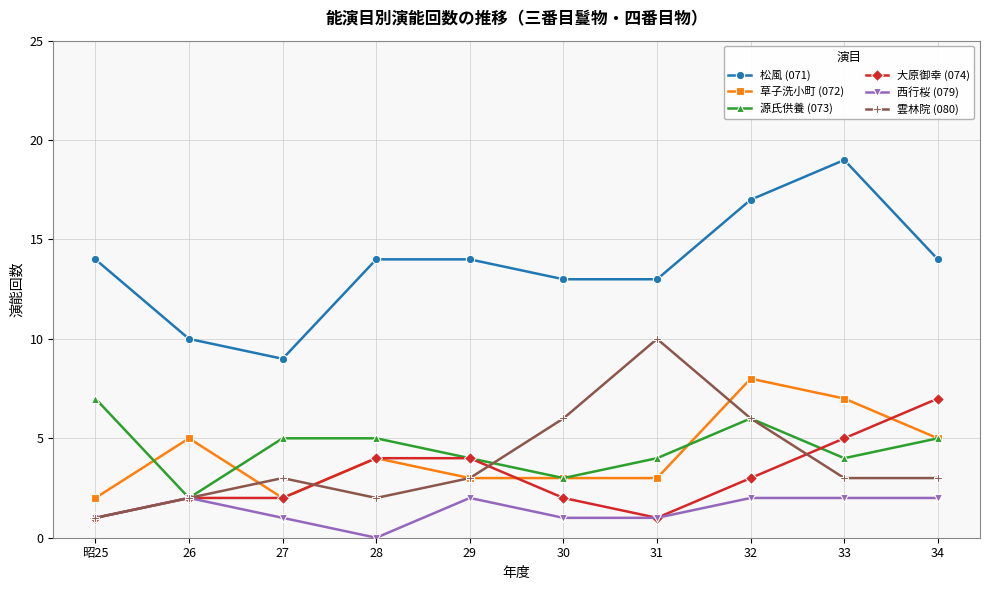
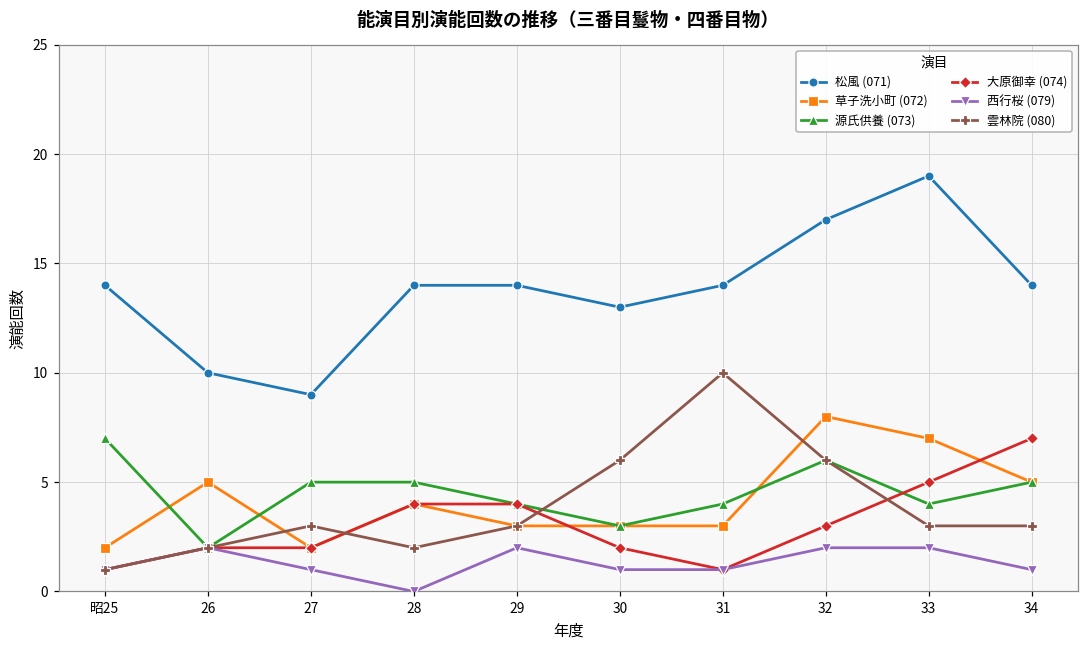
  {
    "松風 (071)": {
      "昭25": 14,
      "26": 10,
      "27": 9,
      "28": 14,
      "29": 14,
      "30": 13,
-     "31": 13,
+     "31": 14,
      "32": 17,
      "33": 19,
      "34": 14
    },
    "草子洗小町 (072)": {
      "昭25": 2,
      "26": 5,
      "31": 3,
      "32": 8,
      "33": 7
    },
    "源氏供養 (073)": {
      "昭25": 7,
      "27": 5,
      "28": 5,
      "31": 4,
      "33": 4
    },
    "大原御幸 (074)": {
      "30": 2,
      "32": 3,
      "33": 5,
      "34": 7
    },
    "西行桜 (079)": {
      "27": 1,
      "28": 0,
      "29": 2,
      "30": 1,
      "32": 2,
      "33": 2,
-     "34": 2
+     "34": 1
    },
    "雲林院 (080)": {
      "27": 3,
      "28": 2,
      "30": 6,
      "31": 10,
      "33": 3,
      "34": 3
    }
  }
